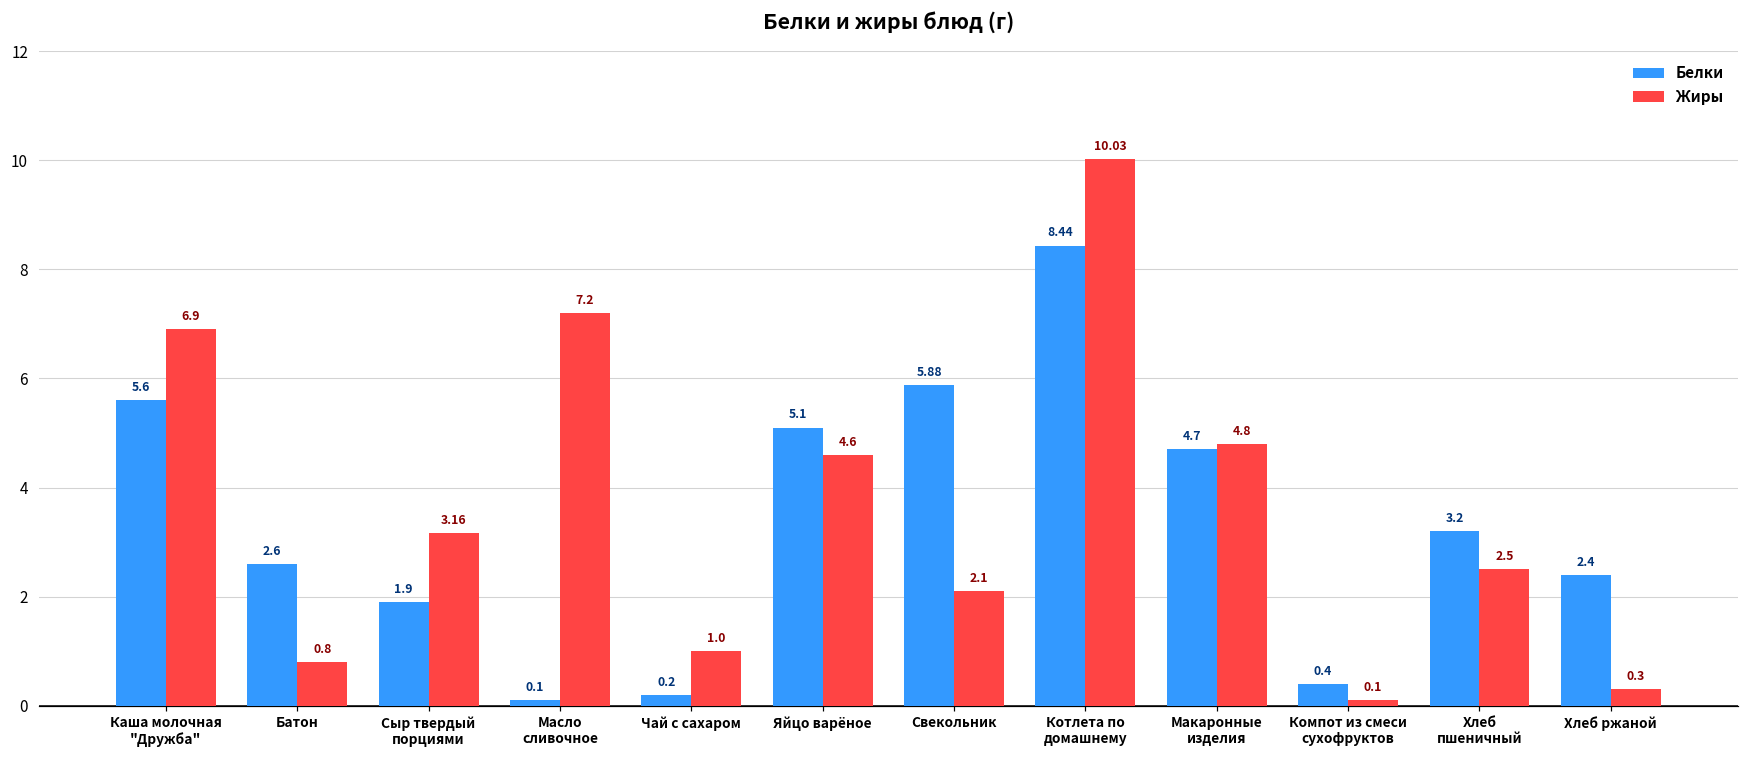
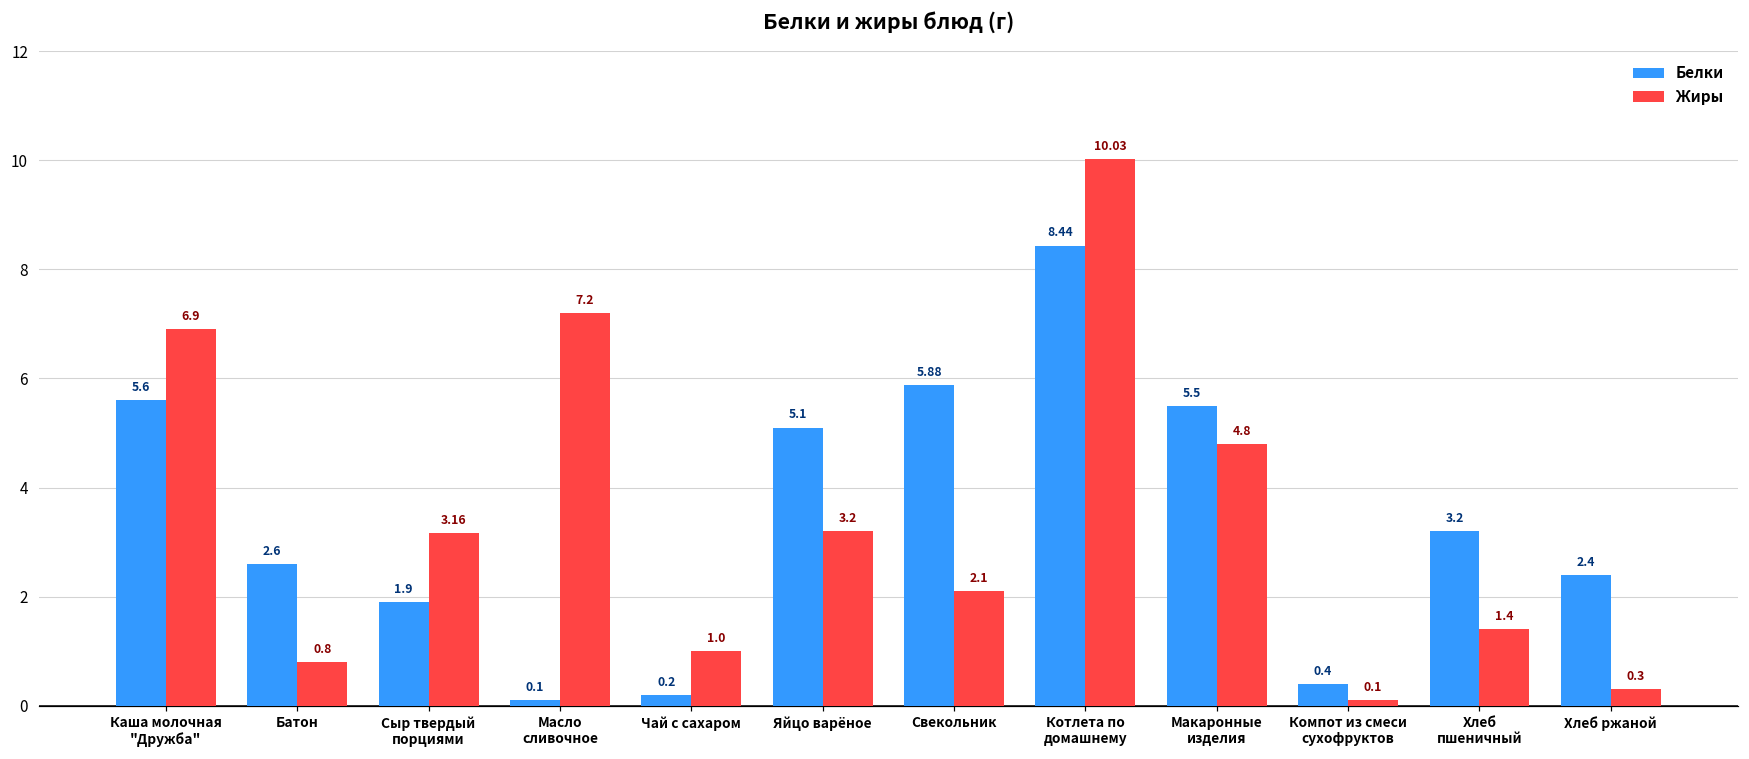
  {
    "Белки": {
      "Каша молочная \"Дружба\"": 5.6,
      "Батон": 2.6,
      "Сыр твердый порциями": 1.9,
      "Масло сливочное": 0.1,
      "Чай с сахаром": 0.2,
      "Яйцо варёное": 5.1,
      "Свекольник": 5.88,
      "Котлета по домашнему": 8.44,
-     "Макаронные изделия": 4.7,
+     "Макаронные изделия": 5.5,
      "Компот из смеси сухофруктов": 0.4,
      "Хлеб пшеничный": 3.2,
      "Хлеб ржаной": 2.4
    },
    "Жиры": {
      "Каша молочная \"Дружба\"": 6.9,
      "Батон": 0.8,
      "Сыр твердый порциями": 3.16,
      "Масло сливочное": 7.2,
      "Чай с сахаром": 1.0,
-     "Яйцо варёное": 4.6,
+     "Яйцо варёное": 3.2,
      "Свекольник": 2.1,
      "Котлета по домашнему": 10.03,
      "Макаронные изделия": 4.8,
      "Компот из смеси сухофруктов": 0.1,
-     "Хлеб пшеничный": 2.5,
+     "Хлеб пшеничный": 1.4,
      "Хлеб ржаной": 0.3
    }
  }
